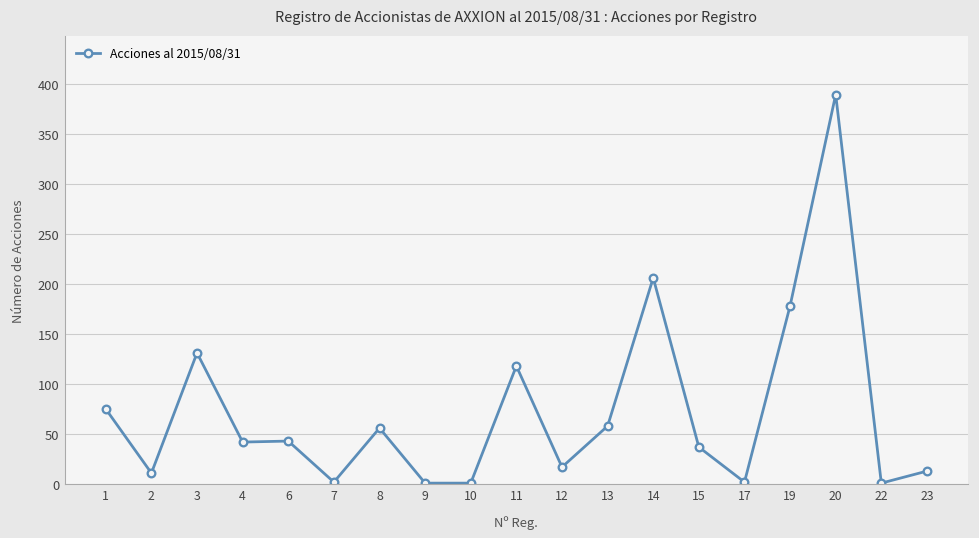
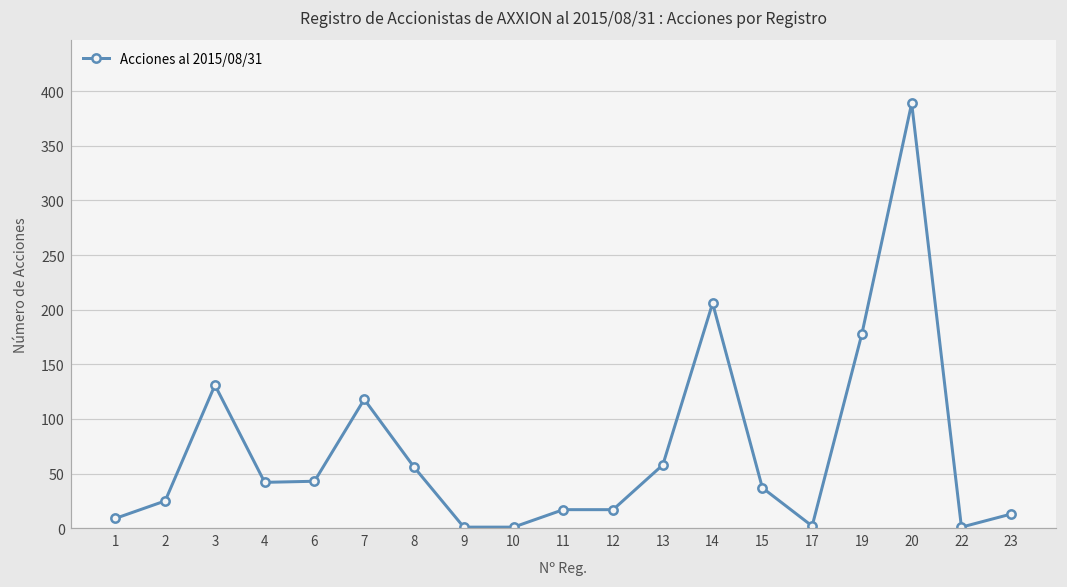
  {
-   "1": 80,
-   "2": 10,
+   "1": 10,
+   "2": 30,
    "3": 130,
    "4": 40,
    "6": 40,
-   "7": 0,
+   "7": 120,
    "8": 60,
    "9": 0,
    "10": 0,
-   "11": 120,
+   "11": 20,
    "12": 20,
    "13": 60,
    "14": 210,
    "15": 40,
    "17": 0,
    "19": 180,
    "20": 390,
    "22": 0,
    "23": 10
  }
